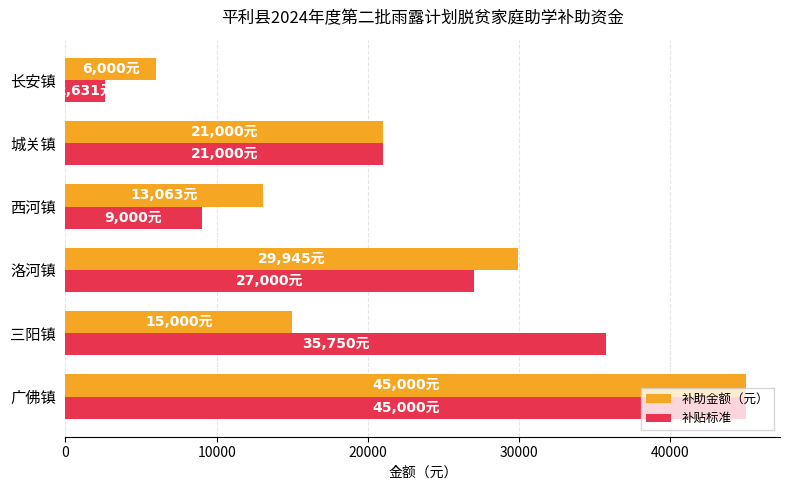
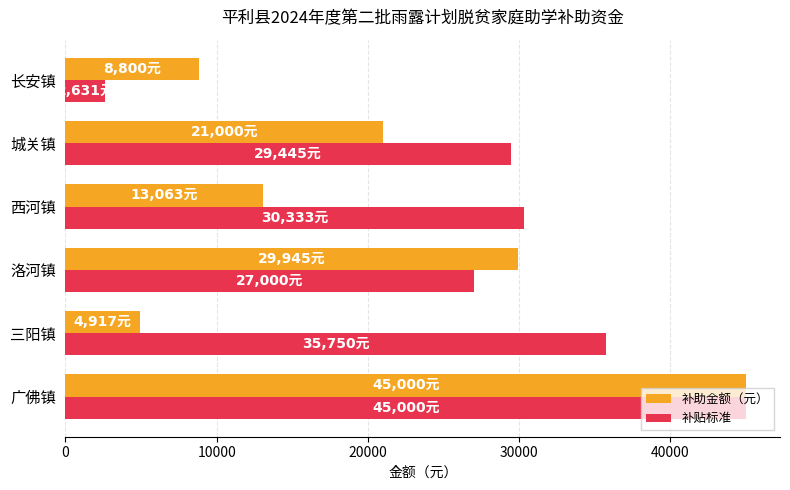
  {
    "补助金额（元）": {
-     "长安镇": "6,000元",
+     "长安镇": "8,800元",
      "城关镇": "21,000元",
      "西河镇": "13,063元",
      "洛河镇": "29,945元",
-     "三阳镇": "15,000元",
+     "三阳镇": "4,917元",
      "广佛镇": "45,000元"
    },
    "补贴标准": {
      "长安镇": "2,631元",
-     "城关镇": "21,000元",
-     "西河镇": "9,000元",
+     "城关镇": "29,445元",
+     "西河镇": "30,333元",
      "洛河镇": "27,000元",
      "三阳镇": "35,750元"
    }
  }
